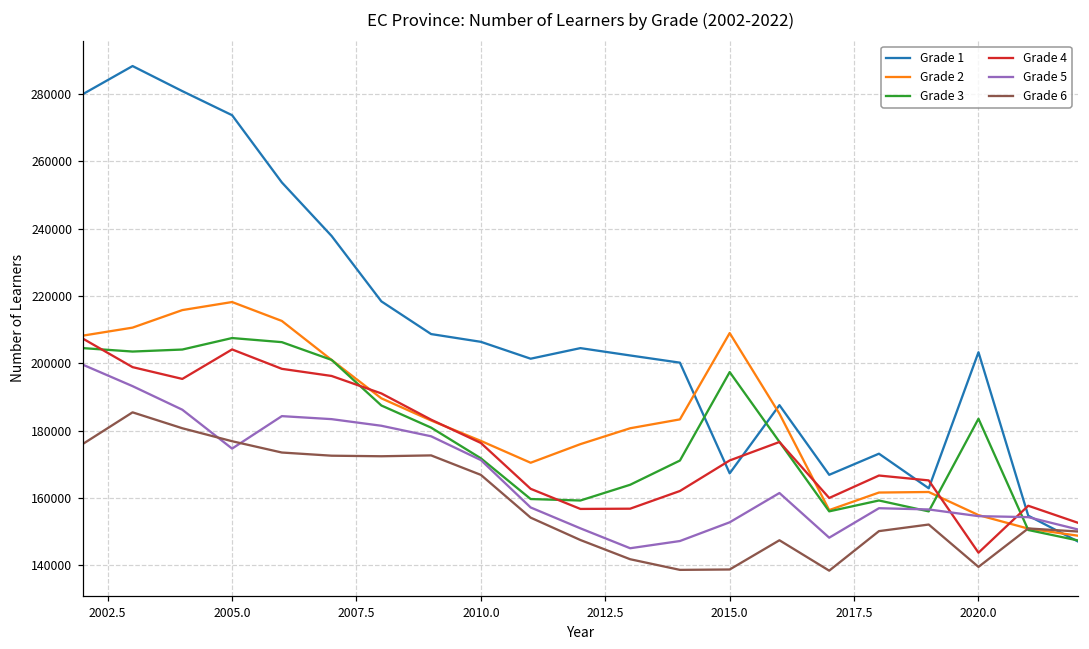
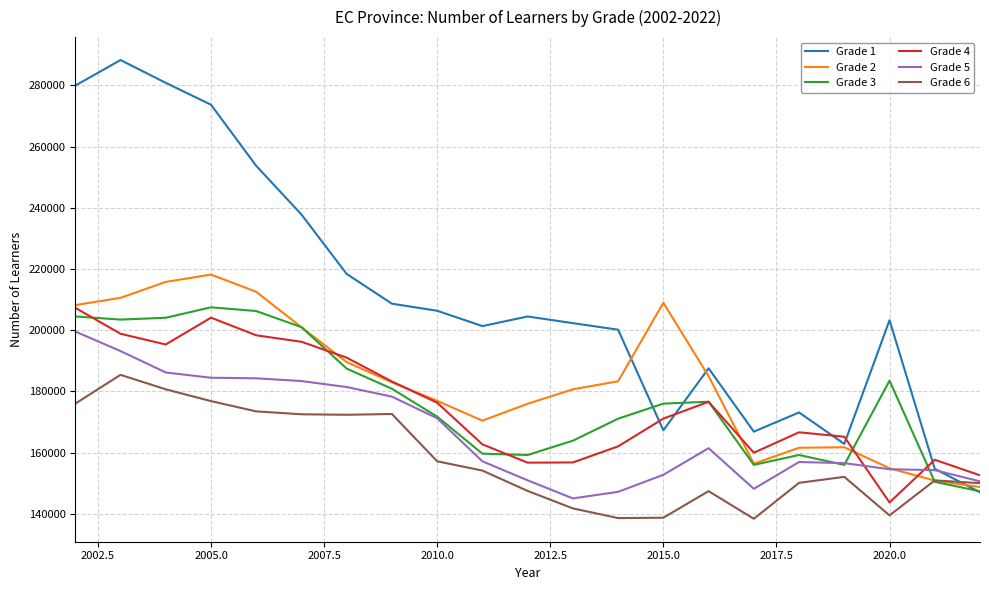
  {
    "Grade 1": {
      "2005.0": 274000,
      "2010.0": 206000,
      "2015.0": 167000,
      "2020.0": 203000
    },
    "Grade 2": {
      "2005.0": 218000,
      "2015.0": 209000
    },
    "Grade 3": {
      "2005.0": 208000,
-     "2015.0": 197000,
+     "2015.0": 176000,
      "2020.0": 184000
    },
    "Grade 4": {
      "2005.0": 204000,
      "2015.0": 171000,
      "2020.0": 144000
    },
    "Grade 5": {
-     "2005.0": 175000,
+     "2005.0": 184000,
      "2015.0": 153000
    },
    "Grade 6": {
      "2005.0": 177000,
-     "2010.0": 167000,
+     "2010.0": 157000,
      "2015.0": 139000,
      "2020.0": 140000
    }
  }
